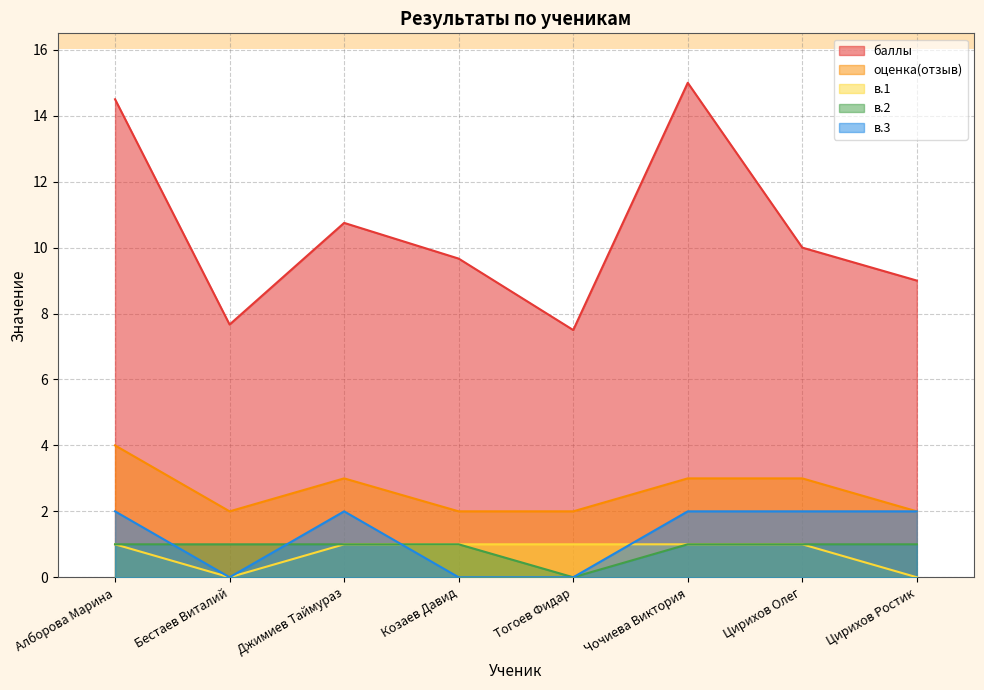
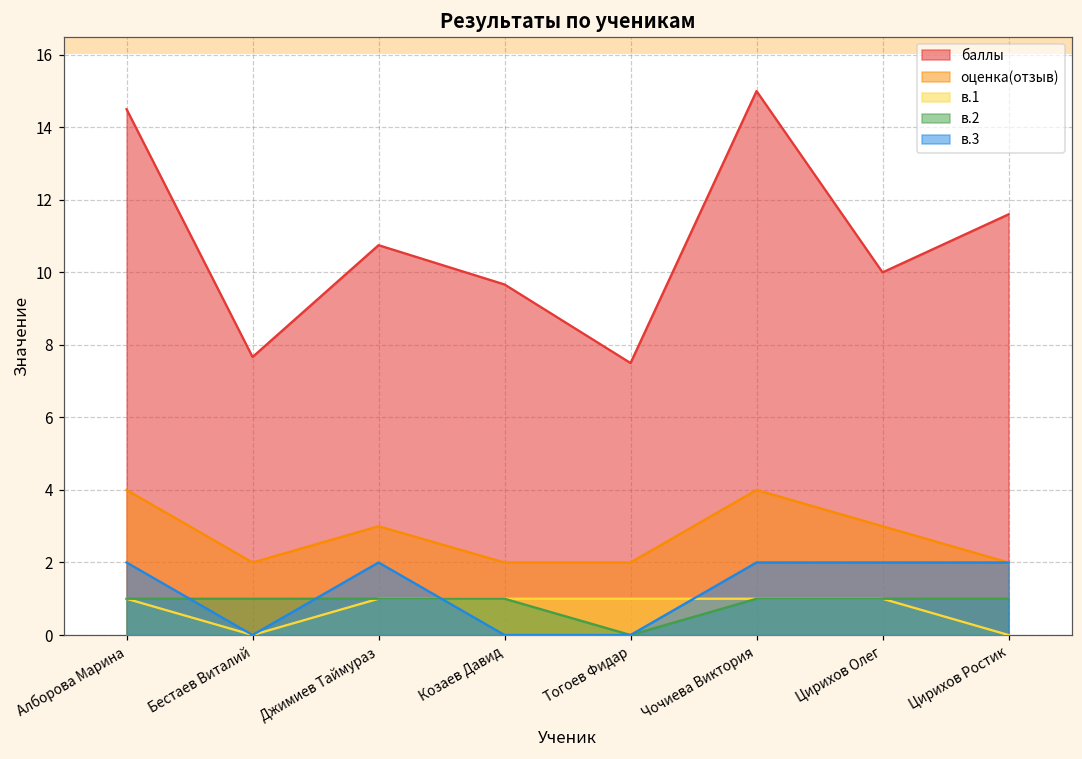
  {
    "баллы": {
      "Алборова Марина": 14.5,
      "Бестаев Виталий": 7.7,
      "Джимиев Таймураз": 10.8,
      "Козаев Давид": 9.7,
      "Тогоев Фидар": 7.5,
      "Чочиева Виктория": 15.0,
      "Цирихов Олег": 10.0,
-     "Цирихов Ростик": 9.0
+     "Цирихов Ростик": 11.6
    },
    "оценка(отзыв)": {
      "Алборова Марина": 4,
      "Бестаев Виталий": 2,
      "Джимиев Таймураз": 3,
      "Козаев Давид": 2,
      "Тогоев Фидар": 2,
-     "Чочиева Виктория": 3,
+     "Чочиева Виктория": 4,
      "Цирихов Олег": 3
    },
    "в.1": {
      "Тогоев Фидар": 1.0,
      "Цирихов Ростик": 0.0
    },
    "в.2": {
      "Бестаев Виталий": 1.0,
      "Цирихов Ростик": 1.0
    },
    "в.3": {
      "Алборова Марина": 2.0,
      "Джимиев Таймураз": 2.0,
      "Козаев Давид": 0.0,
      "Чочиева Виктория": 2.0,
      "Цирихов Олег": 2.0
    }
  }
